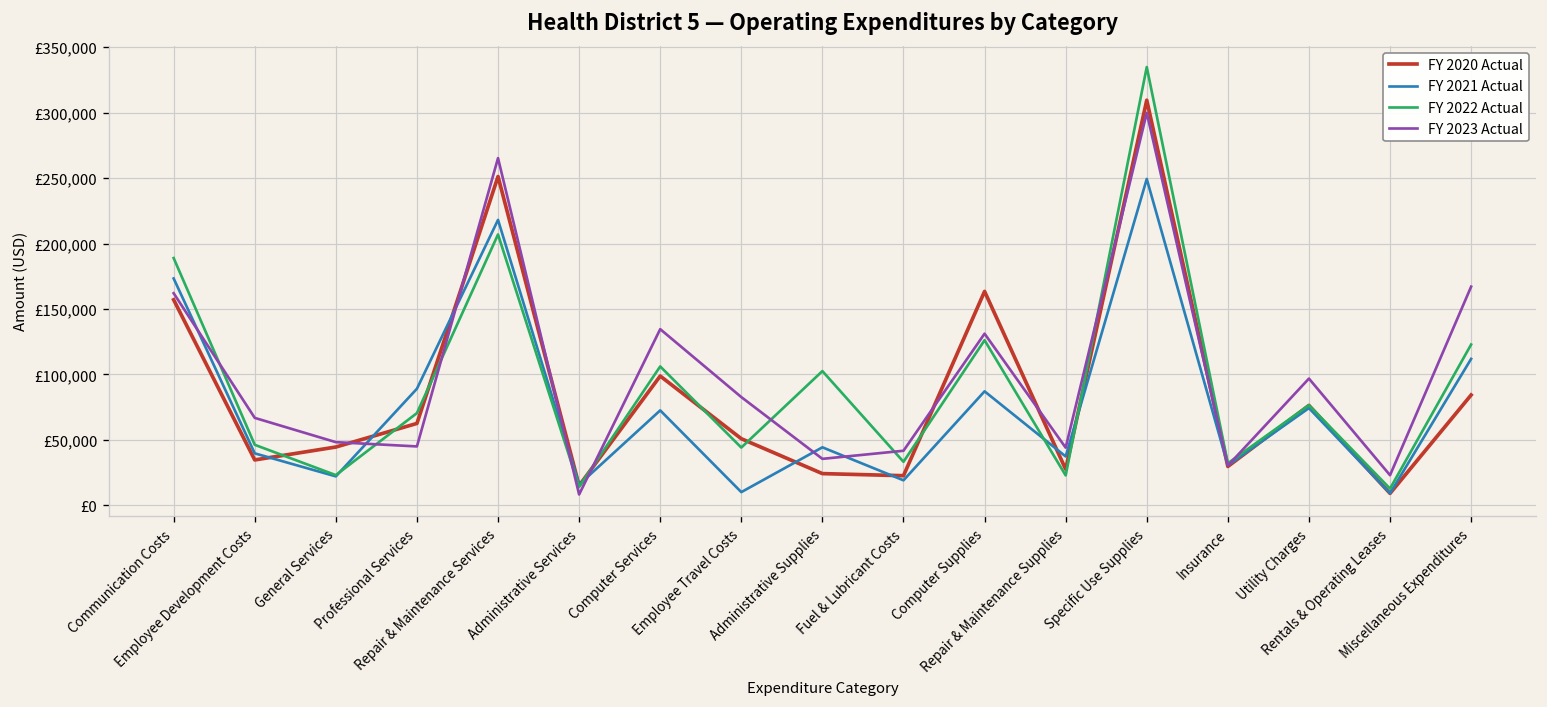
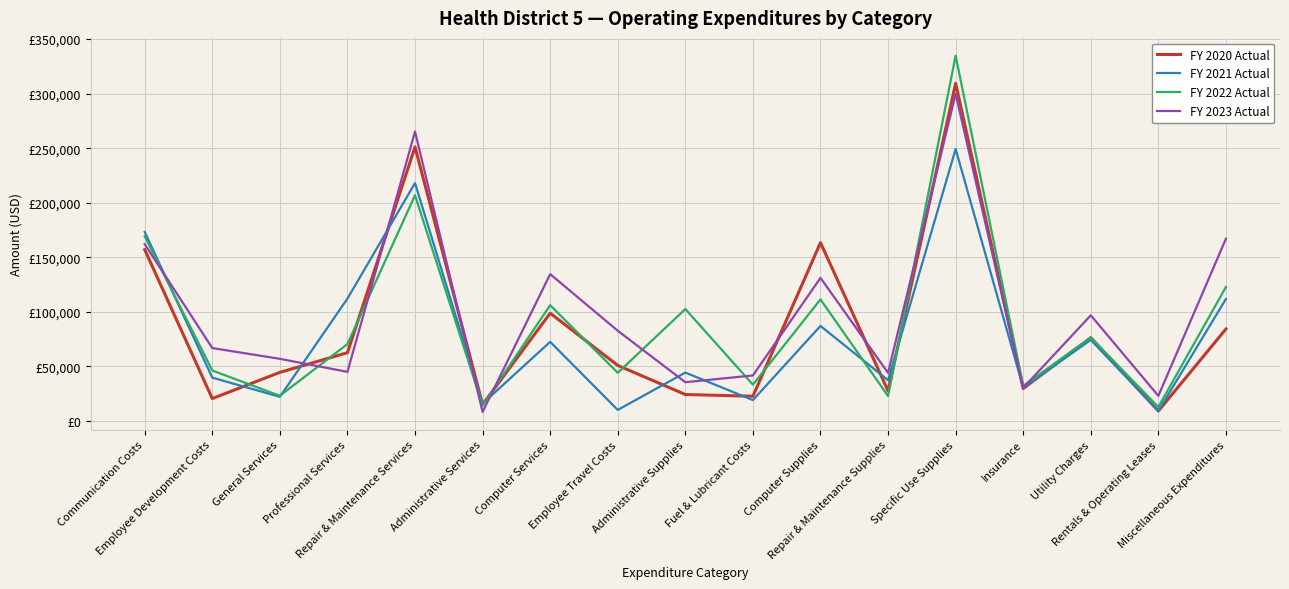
  {
    "FY 2020 Actual": {
      "Communication Costs": "£157,000",
-     "Employee Development Costs": "£35,000",
+     "Employee Development Costs": "£21,000",
      "General Services": "£45,000",
      "Professional Services": "£63,000",
      "Repair & Maintenance Services": "£251,000",
      "Computer Services": "£99,000",
      "Employee Travel Costs": "£51,000",
      "Administrative Supplies": "£24,000",
      "Fuel & Lubricant Costs": "£23,000",
      "Computer Supplies": "£163,000",
      "Repair & Maintenance Supplies": "£28,000",
      "Specific Use Supplies": "£309,000",
      "Miscellaneous Expenditures": "£84,000"
    },
    "FY 2021 Actual": {
      "Communication Costs": "£173,000",
      "Employee Development Costs": "£40,000",
-     "Professional Services": "£89,000",
+     "Professional Services": "£112,000",
      "Repair & Maintenance Services": "£218,000",
      "Computer Services": "£73,000",
      "Employee Travel Costs": "£10,000",
      "Administrative Supplies": "£44,000",
      "Fuel & Lubricant Costs": "£19,000",
      "Computer Supplies": "£87,000",
      "Repair & Maintenance Supplies": "£37,000",
      "Specific Use Supplies": "£249,000",
      "Miscellaneous Expenditures": "£112,000"
    },
    "FY 2022 Actual": {
-     "Communication Costs": "£189,000",
+     "Communication Costs": "£169,000",
      "Employee Development Costs": "£46,000",
      "Professional Services": "£70,000",
      "Repair & Maintenance Services": "£207,000",
      "Computer Services": "£106,000",
      "Employee Travel Costs": "£44,000",
      "Administrative Supplies": "£103,000",
      "Fuel & Lubricant Costs": "£33,000",
-     "Computer Supplies": "£126,000",
+     "Computer Supplies": "£111,000",
      "Repair & Maintenance Supplies": "£23,000",
      "Specific Use Supplies": "£335,000",
      "Rentals & Operating Leases": "£13,000",
      "Miscellaneous Expenditures": "£123,000"
    },
    "FY 2023 Actual": {
      "Communication Costs": "£162,000",
      "Employee Development Costs": "£67,000",
-     "General Services": "£48,000",
+     "General Services": "£57,000",
      "Professional Services": "£45,000",
      "Repair & Maintenance Services": "£265,000",
      "Administrative Services": "£8,000",
      "Computer Services": "£135,000",
      "Employee Travel Costs": "£83,000",
      "Administrative Supplies": "£36,000",
      "Fuel & Lubricant Costs": "£42,000",
      "Computer Supplies": "£131,000",
      "Repair & Maintenance Supplies": "£44,000",
      "Specific Use Supplies": "£300,000",
      "Utility Charges": "£97,000",
      "Rentals & Operating Leases": "£23,000",
      "Miscellaneous Expenditures": "£167,000"
    }
  }
